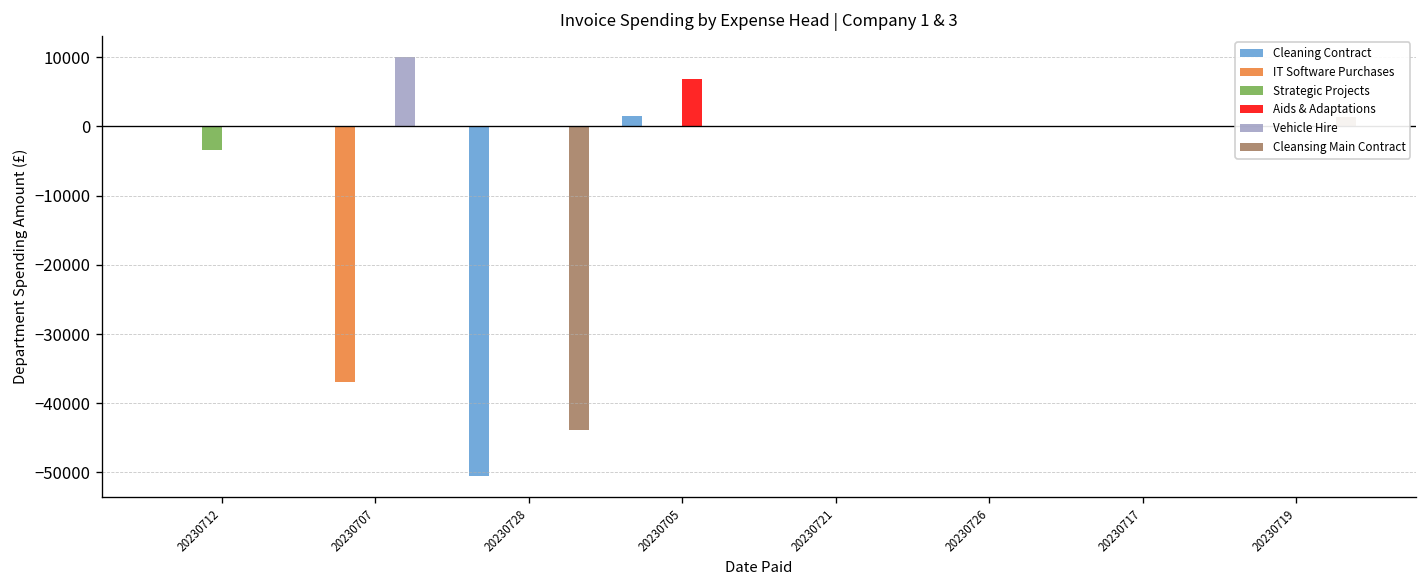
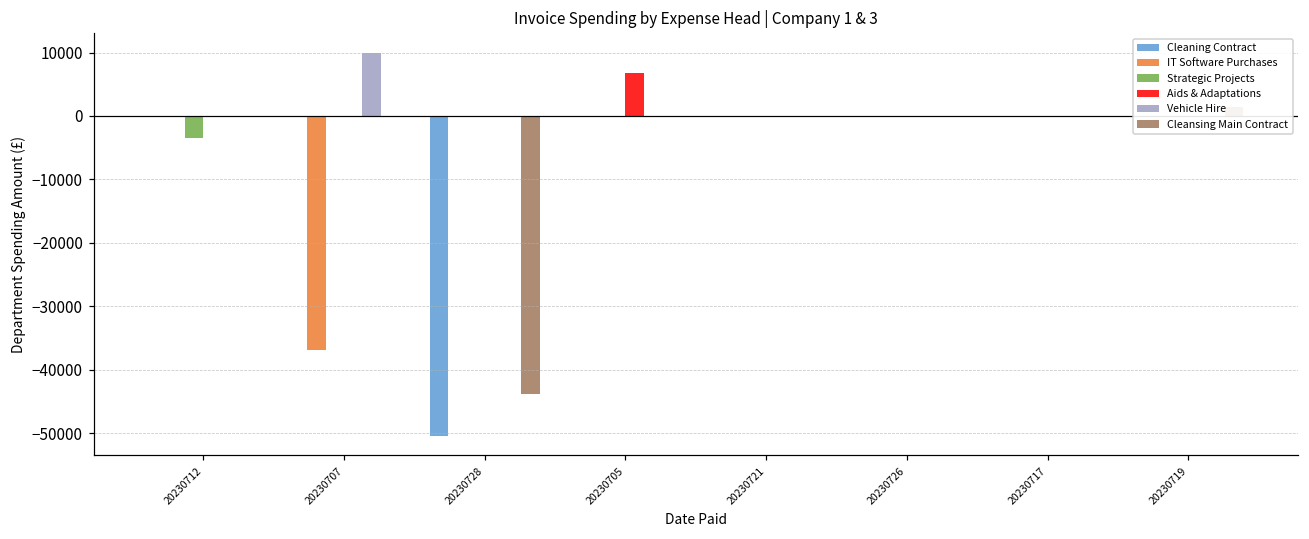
  {
    "Cleaning Contract": {
      "20230712": 0,
      "20230707": 0,
      "20230728": -50000,
-     "20230705": 2000,
+     "20230705": 0,
      "20230721": 0,
      "20230726": 0,
      "20230717": 0
    },
    "IT Software Purchases": {
      "20230712": 0,
      "20230707": -37000,
      "20230728": 0,
      "20230705": 0,
      "20230721": 0,
      "20230726": 0,
      "20230717": 0
    },
    "Strategic Projects": {
      "20230712": -3000,
      "20230707": 0,
      "20230728": 0,
      "20230705": 0,
      "20230721": 0,
      "20230726": 0,
      "20230717": 0
    },
    "Aids & Adaptations": {
      "20230712": 0,
      "20230707": 0,
      "20230728": 0,
      "20230705": 7000,
      "20230721": 0,
      "20230726": 0,
      "20230717": 0
    },
    "Vehicle Hire": {
      "20230712": 0,
      "20230707": 10000,
      "20230728": 0,
      "20230705": 0,
      "20230721": 0,
      "20230726": 0,
      "20230717": 0
    },
    "Cleansing Main Contract": {
      "20230712": 0,
      "20230707": 0,
      "20230728": -44000,
      "20230705": 0,
      "20230721": 0,
      "20230726": 0,
      "20230717": 0
    }
  }
